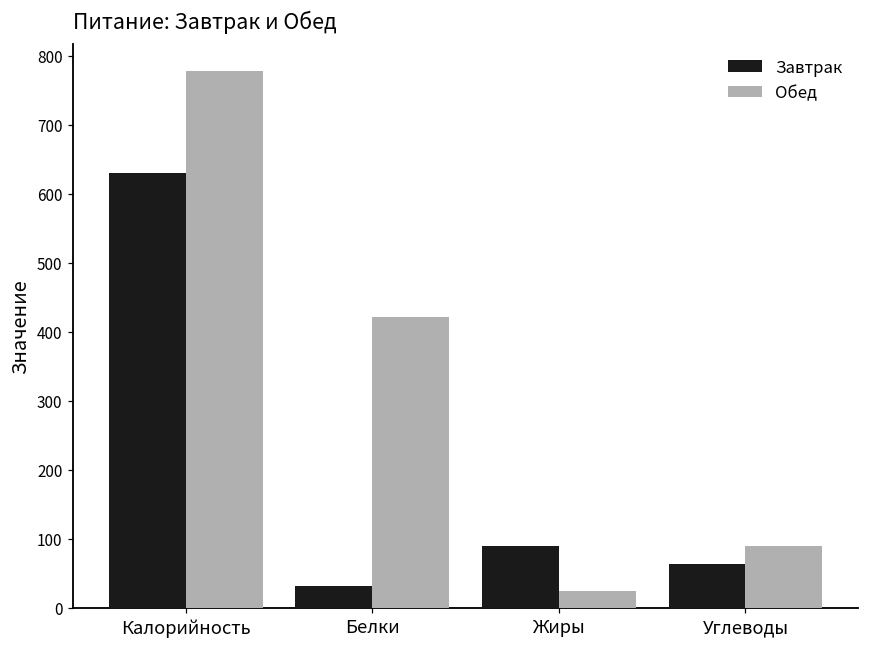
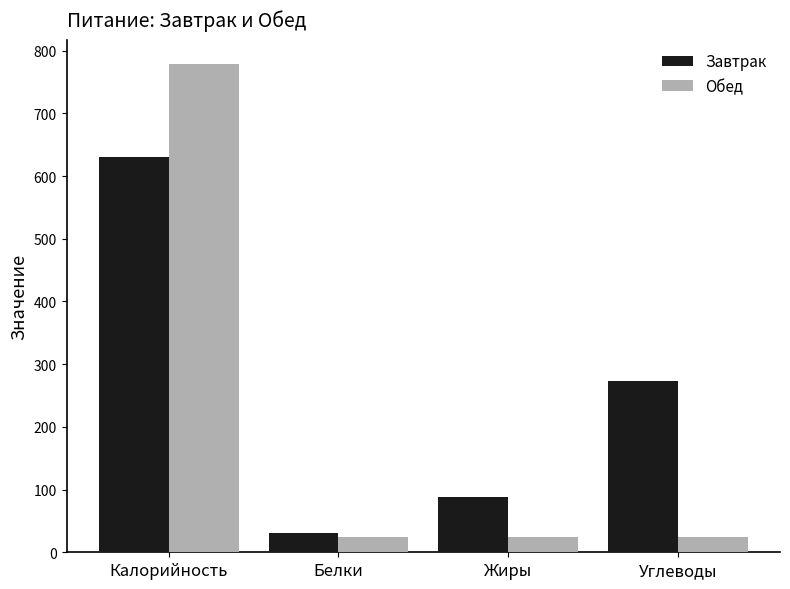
  {
    "Завтрак": {
      "Калорийность": 630,
      "Белки": 30,
      "Жиры": 90,
-     "Углеводы": 60
+     "Углеводы": 270
    },
    "Обед": {
      "Калорийность": 780,
-     "Белки": 420,
+     "Белки": 20,
      "Жиры": 20,
-     "Углеводы": 90
+     "Углеводы": 20
    }
  }
